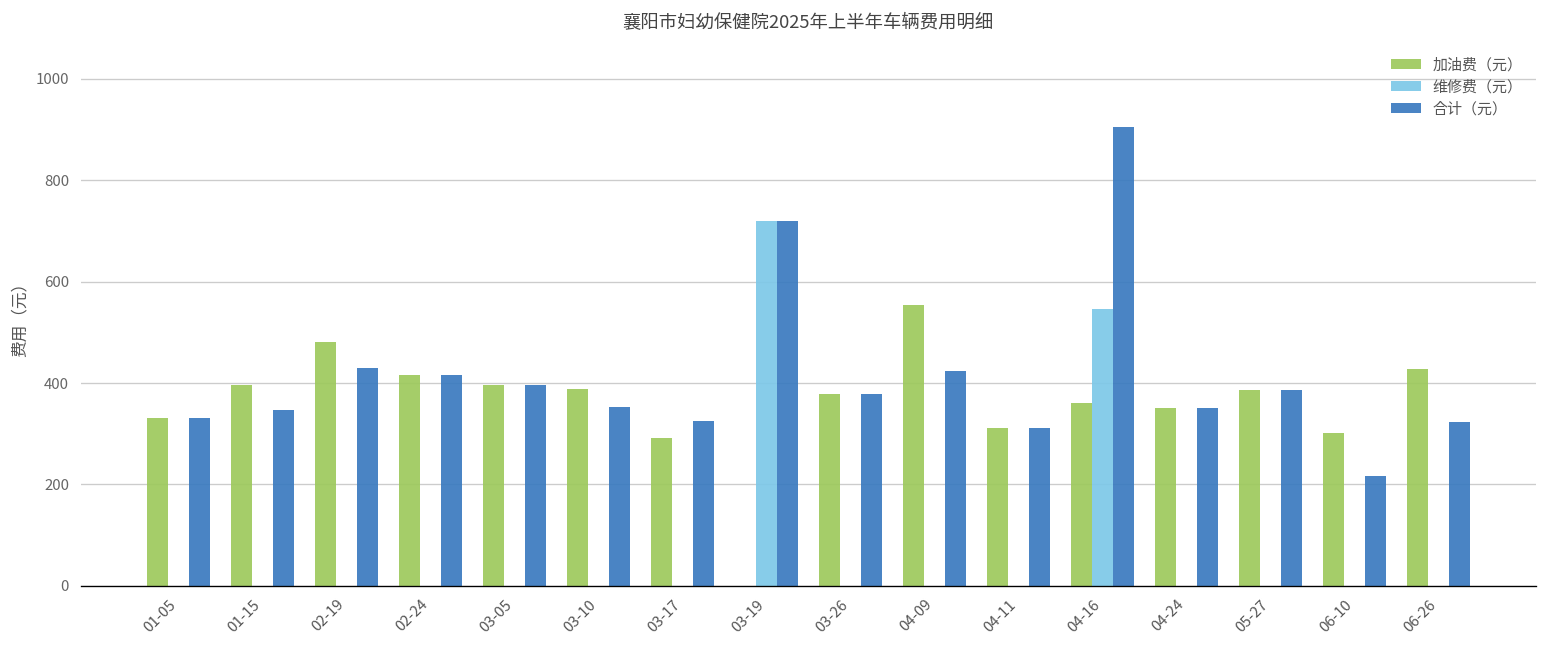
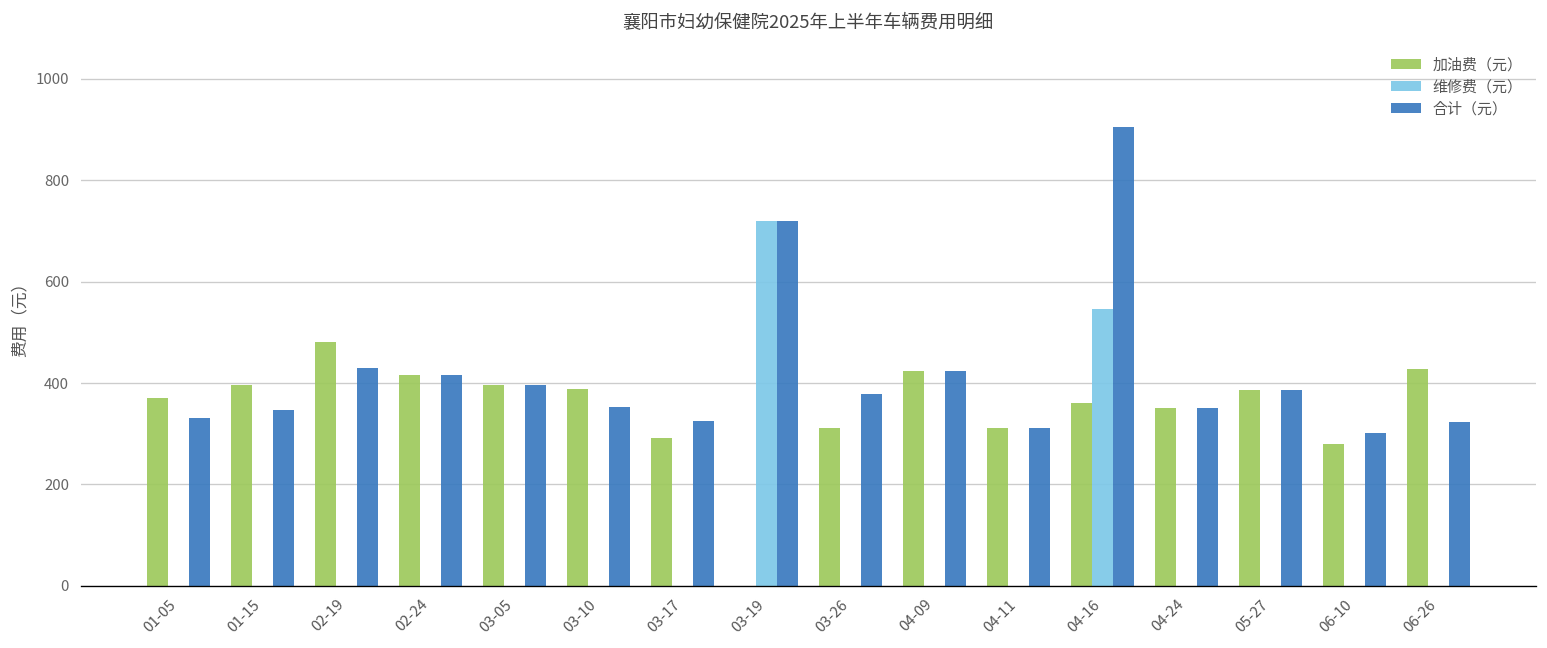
  {
    "加油费（元）": {
-     "01-05": 330,
+     "01-05": 370,
      "01-15": 400,
      "02-19": 480,
      "02-24": 420,
      "03-05": 400,
      "03-10": 390,
      "03-17": 290,
      "03-19": 0,
-     "03-26": 380,
-     "04-09": 550,
+     "03-26": 310,
+     "04-09": 420,
      "04-11": 310,
      "04-16": 360,
      "04-24": 350,
      "05-27": 390,
-     "06-10": 300,
+     "06-10": 280,
      "06-26": 430
    },
    "维修费（元）": {
      "01-05": 0,
      "01-15": 0,
      "02-19": 0,
      "02-24": 0,
      "03-05": 0,
      "03-10": 0,
      "03-17": 0,
      "03-19": 720,
      "03-26": 0,
      "04-09": 0,
      "04-11": 0,
      "04-16": 550,
      "04-24": 0,
      "05-27": 0,
      "06-10": 0,
      "06-26": 0
    },
    "合计（元）": {
      "01-05": 330,
      "01-15": 350,
      "02-19": 430,
      "02-24": 420,
      "03-05": 400,
      "03-10": 350,
      "03-17": 330,
      "03-19": 720,
      "03-26": 380,
      "04-09": 420,
      "04-11": 310,
      "04-16": 910,
      "04-24": 350,
      "05-27": 390,
-     "06-10": 220,
+     "06-10": 300,
      "06-26": 320
    }
  }
